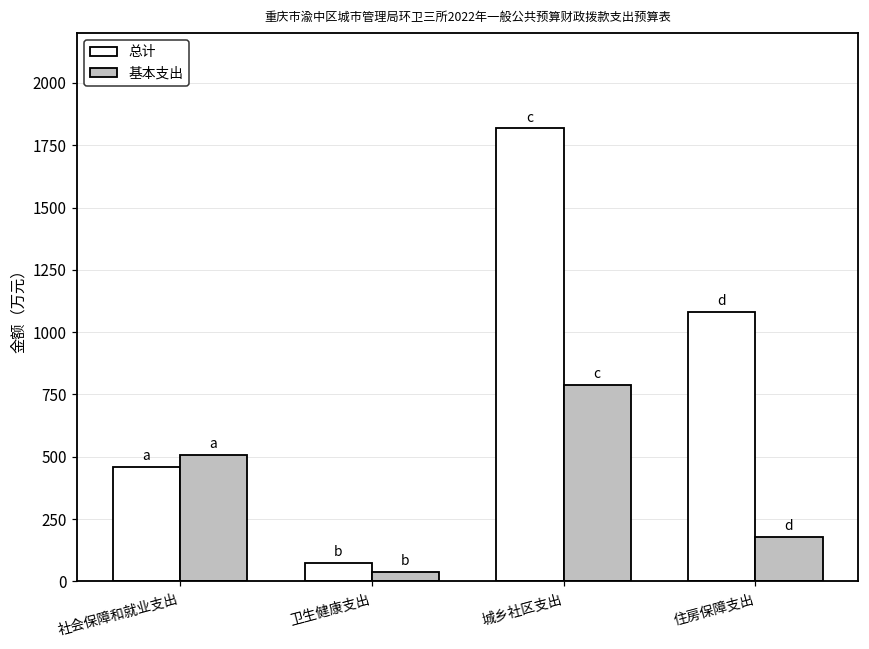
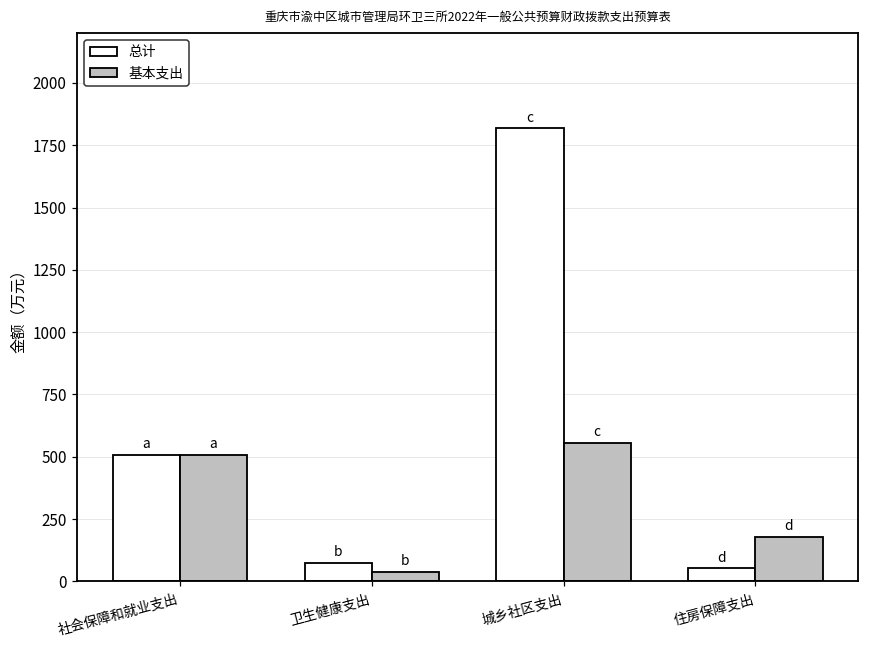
  {
    "总计": {
-     "社会保障和就业支出": 460,
+     "社会保障和就业支出": 510,
      "卫生健康支出": 70,
      "城乡社区支出": 1820,
-     "住房保障支出": 1080
+     "住房保障支出": 50
    },
    "基本支出": {
      "社会保障和就业支出": 510,
      "卫生健康支出": 40,
-     "城乡社区支出": 790,
+     "城乡社区支出": 550,
      "住房保障支出": 180
    }
  }
